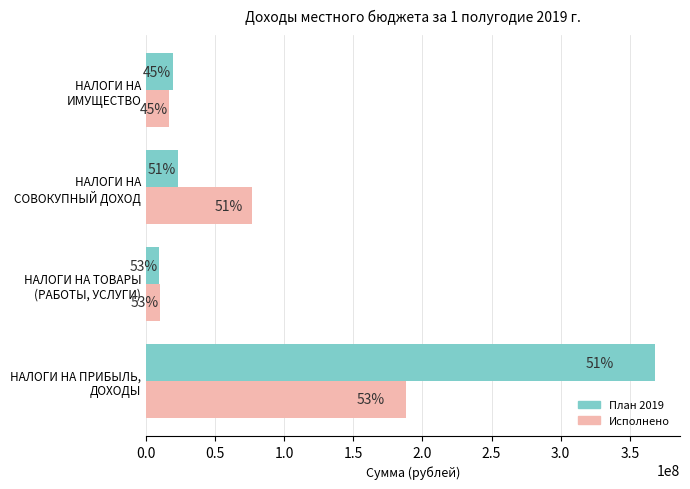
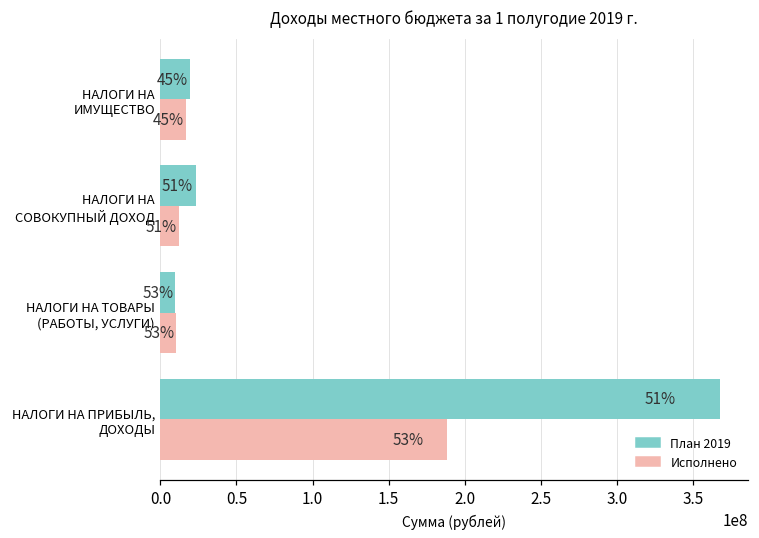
  {
    "Исполнено": {
-     "НАЛОГИ НА СОВОКУПНЫЙ ДОХОД": 77000000
+     "НАЛОГИ НА СОВОКУПНЫЙ ДОХОД": 12000000
    }
  }
